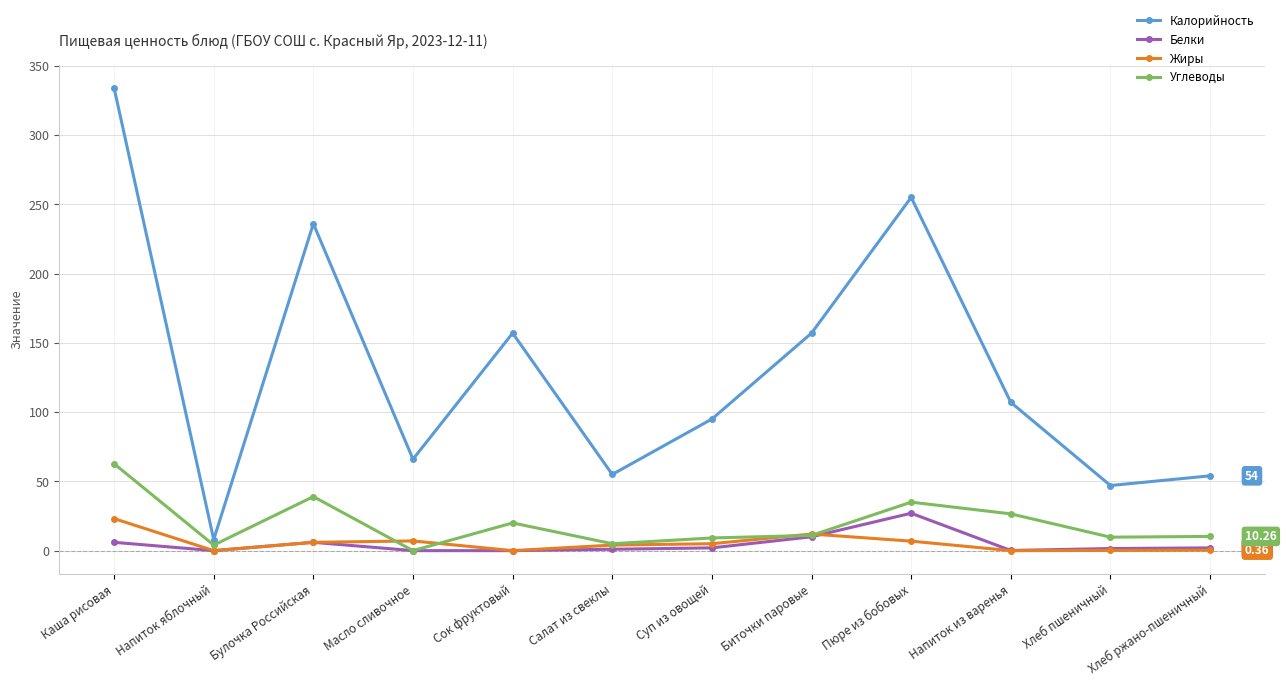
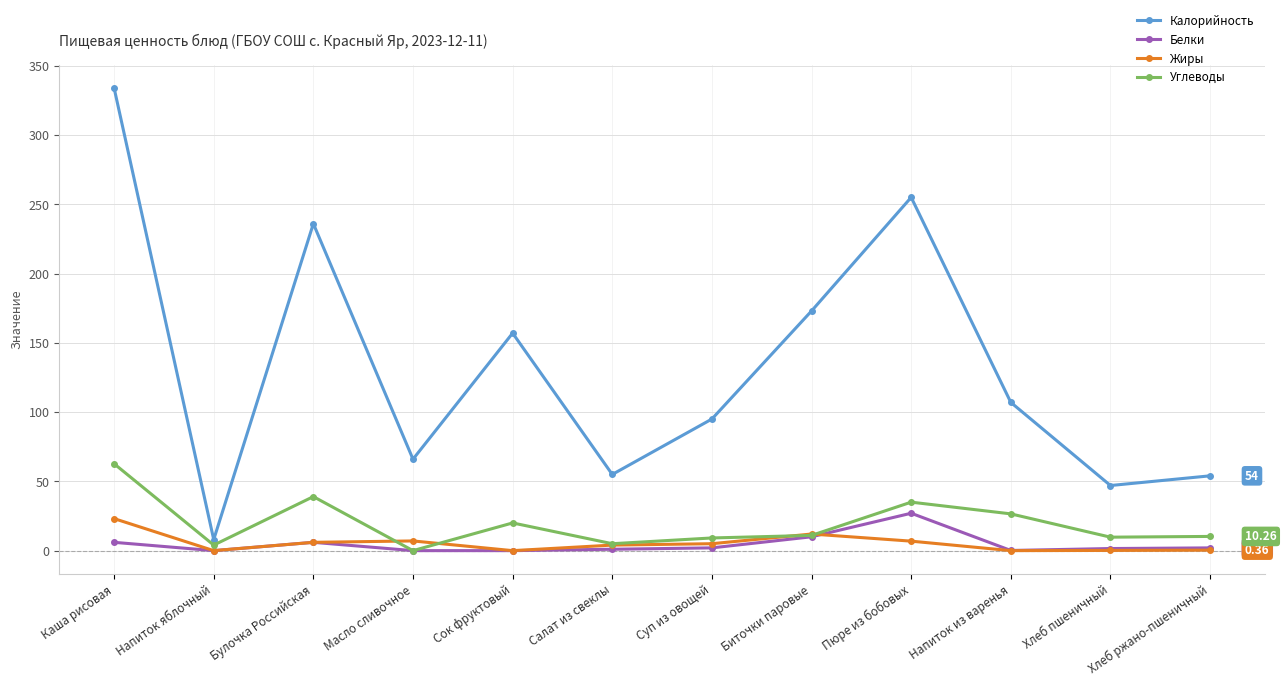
  {
    "Калорийность": {
      "Каша рисовая": 334,
      "Напиток яблочный": 8,
      "Булочка Российская": 236,
      "Масло сливочное": 66,
      "Сок фруктовый": 157,
      "Салат из свеклы": 55,
      "Суп из овощей": 95,
-     "Биточки паровые": 157,
+     "Биточки паровые": 173,
      "Пюре из бобовых": 255,
      "Напиток из варенья": 107,
      "Хлеб пшеничный": 47,
      "Хлеб ржано-пшеничный": 54
    },
    "Белки": {
      "Каша рисовая": 6,
      "Салат из свеклы": 1,
      "Суп из овощей": 2,
      "Пюре из бобовых": 27
    },
    "Жиры": {
      "Каша рисовая": 23,
      "Масло сливочное": 7,
      "Суп из овощей": 5,
      "Пюре из бобовых": 7
    },
    "Углеводы": {
      "Каша рисовая": 63,
      "Напиток яблочный": 4,
      "Булочка Российская": 39,
      "Сок фруктовый": 20,
      "Суп из овощей": 9,
      "Пюре из бобовых": 35,
      "Напиток из варенья": 27,
      "Хлеб пшеничный": 10,
      "Хлеб ржано-пшеничный": 10
    }
  }
